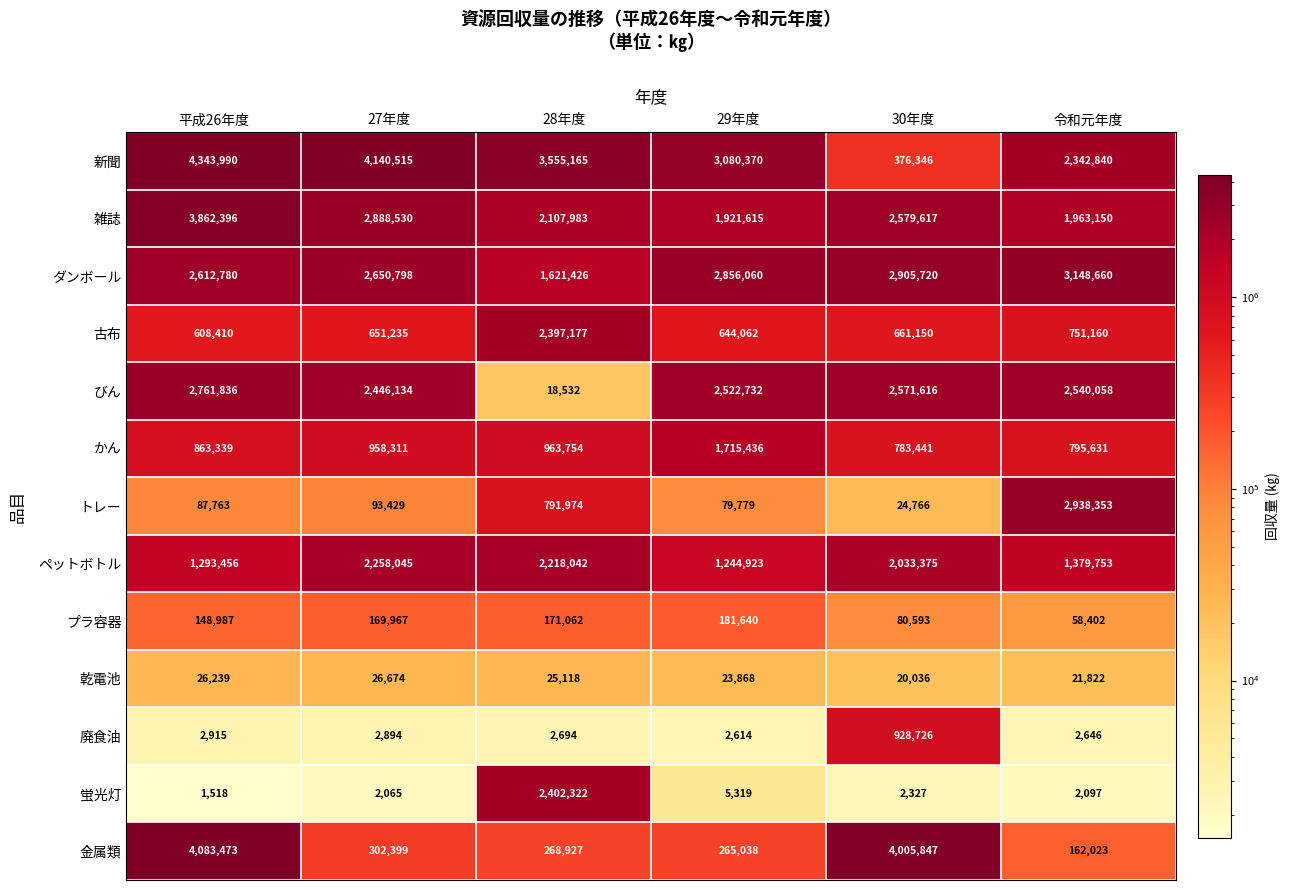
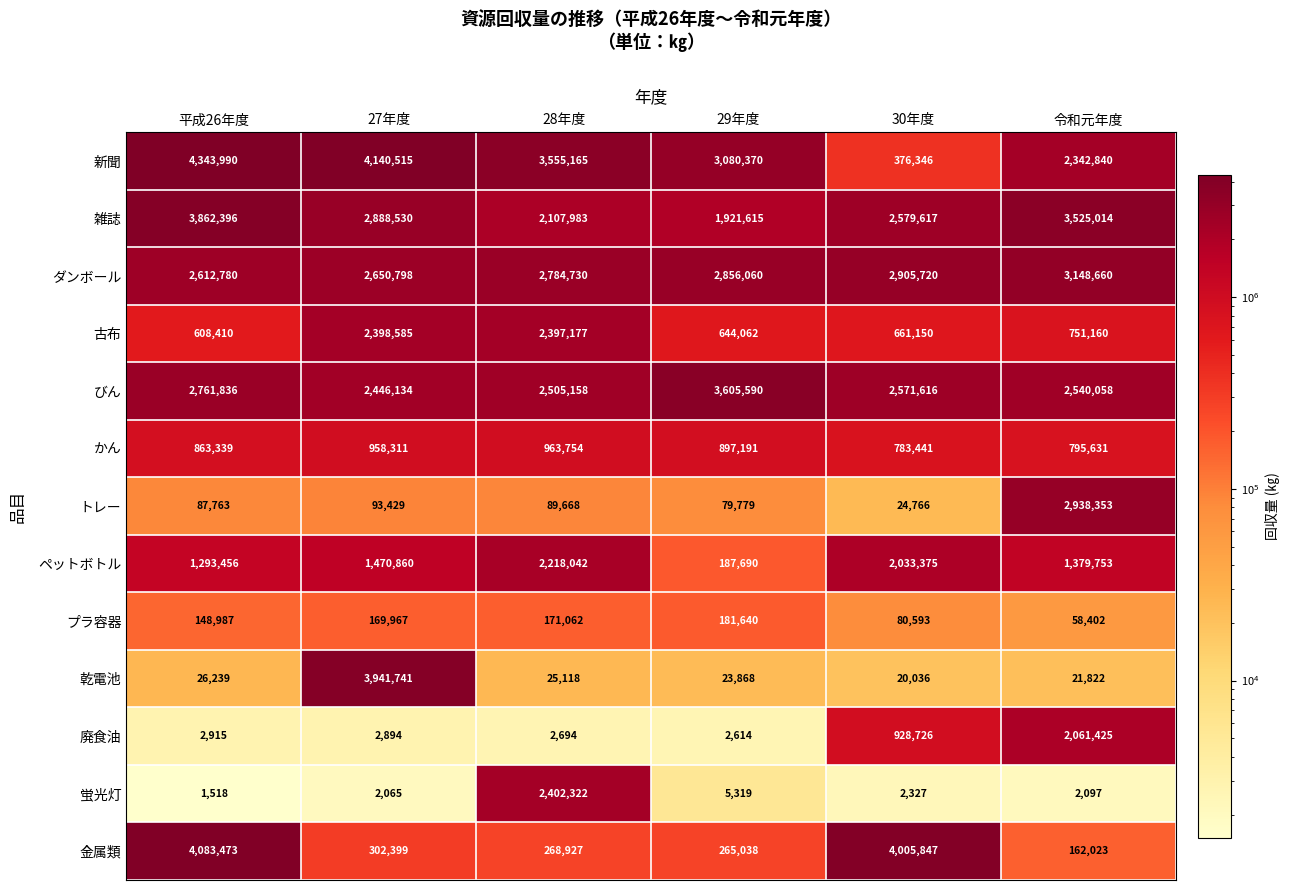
  {
    "新聞": {
      "平成26年度": "4,343,990",
      "27年度": "4,140,515",
      "28年度": "3,555,165",
      "29年度": "3,080,370",
      "30年度": "376,346",
      "令和元年度": "2,342,840"
    },
    "雑誌": {
      "平成26年度": "3,862,396",
      "27年度": "2,888,530",
      "28年度": "2,107,983",
      "29年度": "1,921,615",
      "30年度": "2,579,617",
-     "令和元年度": "1,963,150"
+     "令和元年度": "3,525,014"
    },
    "ダンボール": {
      "平成26年度": "2,612,780",
      "27年度": "2,650,798",
-     "28年度": "1,621,426",
+     "28年度": "2,784,730",
      "29年度": "2,856,060",
      "30年度": "2,905,720",
      "令和元年度": "3,148,660"
    },
    "古布": {
      "平成26年度": "608,410",
-     "27年度": "651,235",
+     "27年度": "2,398,585",
      "28年度": "2,397,177",
      "29年度": "644,062",
      "30年度": "661,150",
      "令和元年度": "751,160"
    },
    "びん": {
      "平成26年度": "2,761,836",
      "27年度": "2,446,134",
-     "28年度": "18,532",
-     "29年度": "2,522,732",
+     "28年度": "2,505,158",
+     "29年度": "3,605,590",
      "30年度": "2,571,616",
      "令和元年度": "2,540,058"
    },
    "かん": {
      "平成26年度": "863,339",
      "27年度": "958,311",
      "28年度": "963,754",
-     "29年度": "1,715,436",
+     "29年度": "897,191",
      "30年度": "783,441",
      "令和元年度": "795,631"
    },
    "トレー": {
      "平成26年度": "87,763",
      "27年度": "93,429",
-     "28年度": "791,974",
+     "28年度": "89,668",
      "29年度": "79,779",
      "30年度": "24,766",
      "令和元年度": "2,938,353"
    },
    "ペットボトル": {
      "平成26年度": "1,293,456",
-     "27年度": "2,258,045",
+     "27年度": "1,470,860",
      "28年度": "2,218,042",
-     "29年度": "1,244,923",
+     "29年度": "187,690",
      "30年度": "2,033,375",
      "令和元年度": "1,379,753"
    },
    "プラ容器": {
      "平成26年度": "148,987",
      "27年度": "169,967",
      "28年度": "171,062",
      "29年度": "181,640",
      "30年度": "80,593",
      "令和元年度": "58,402"
    },
    "乾電池": {
      "平成26年度": "26,239",
-     "27年度": "26,674",
+     "27年度": "3,941,741",
      "28年度": "25,118",
      "29年度": "23,868",
      "30年度": "20,036",
      "令和元年度": "21,822"
    },
    "廃食油": {
      "平成26年度": "2,915",
      "27年度": "2,894",
      "28年度": "2,694",
      "29年度": "2,614",
      "30年度": "928,726",
-     "令和元年度": "2,646"
+     "令和元年度": "2,061,425"
    },
    "蛍光灯": {
      "平成26年度": "1,518",
      "27年度": "2,065",
      "28年度": "2,402,322",
      "29年度": "5,319",
      "30年度": "2,327",
      "令和元年度": "2,097"
    },
    "金属類": {
      "平成26年度": "4,083,473",
      "27年度": "302,399",
      "28年度": "268,927",
      "29年度": "265,038",
      "30年度": "4,005,847",
      "令和元年度": "162,023"
    }
  }
